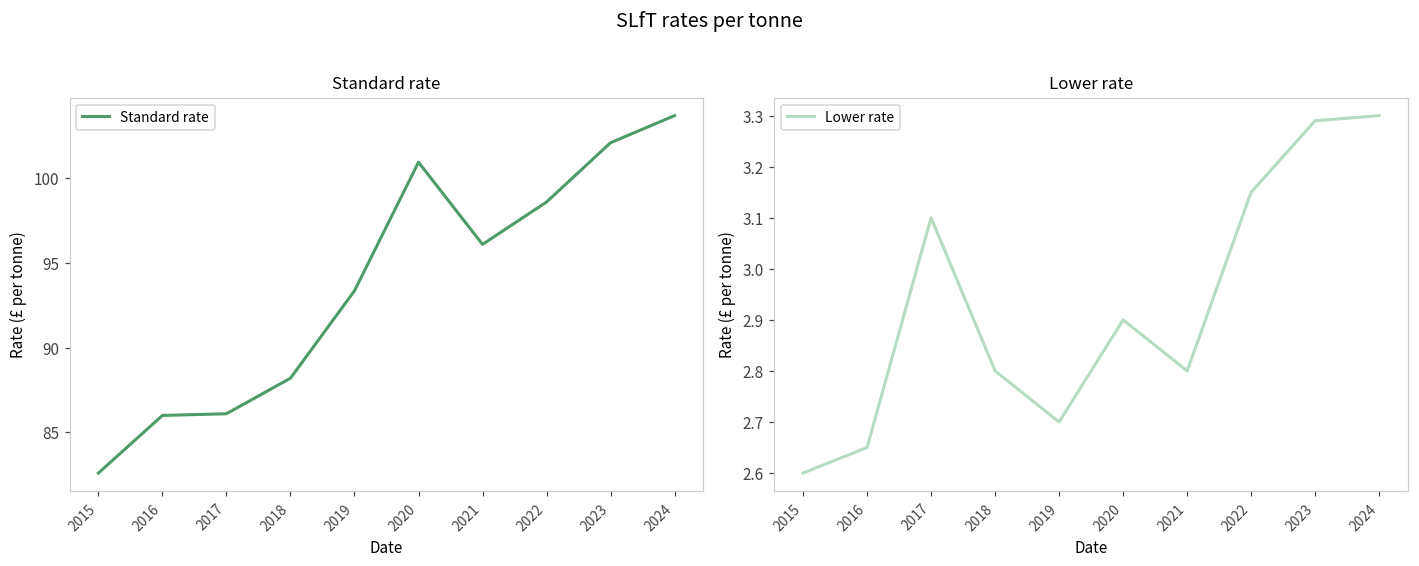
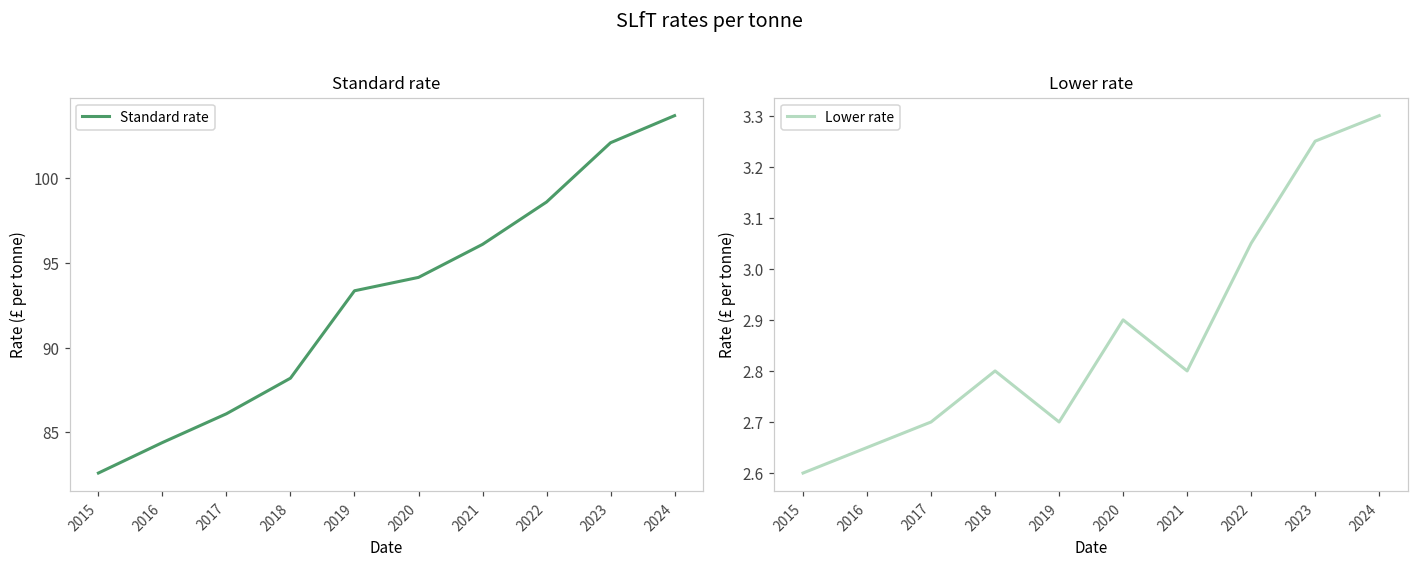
  {
    "Standard rate": {
      "2015": 82.6,
-     "2016": 86.0,
+     "2016": 84.4,
      "2017": 86.1,
      "2018": 88.2,
      "2019": 93.4,
-     "2020": 101.0,
+     "2020": 94.2,
      "2021": 96.1,
      "2022": 98.6,
      "2023": 102.1,
      "2024": 103.7
    },
    "Lower rate": {
      "2015": 2.60,
      "2016": 2.65,
-     "2017": 3.1,
+     "2017": 2.7,
      "2018": 2.80,
      "2019": 2.70,
      "2020": 2.90,
      "2021": 2.80,
-     "2022": 3.15,
-     "2023": 3.29,
+     "2022": 3.05,
+     "2023": 3.25,
      "2024": 3.30
    }
  }
